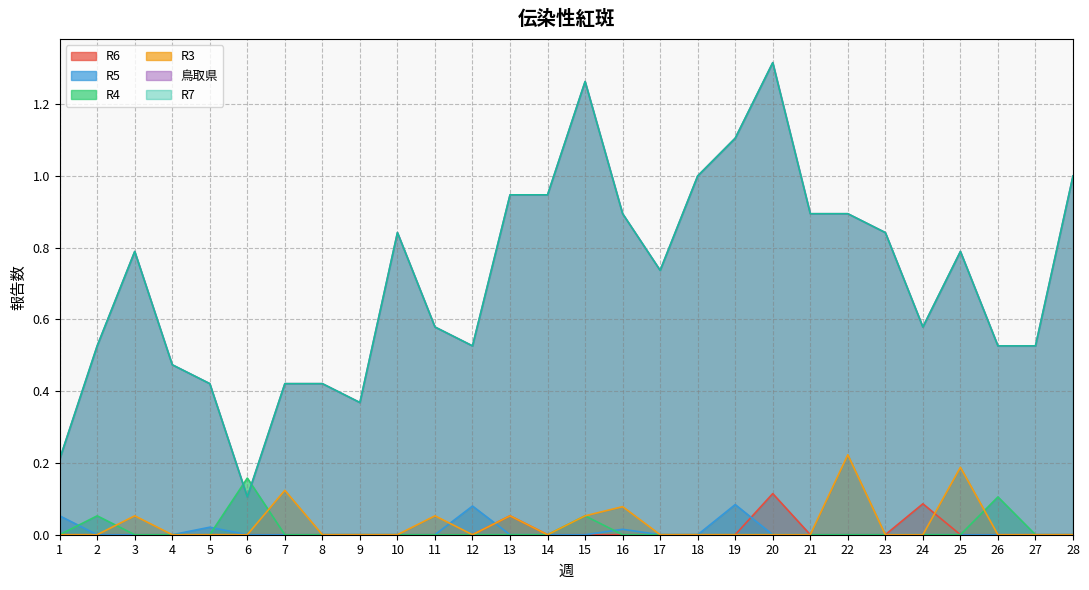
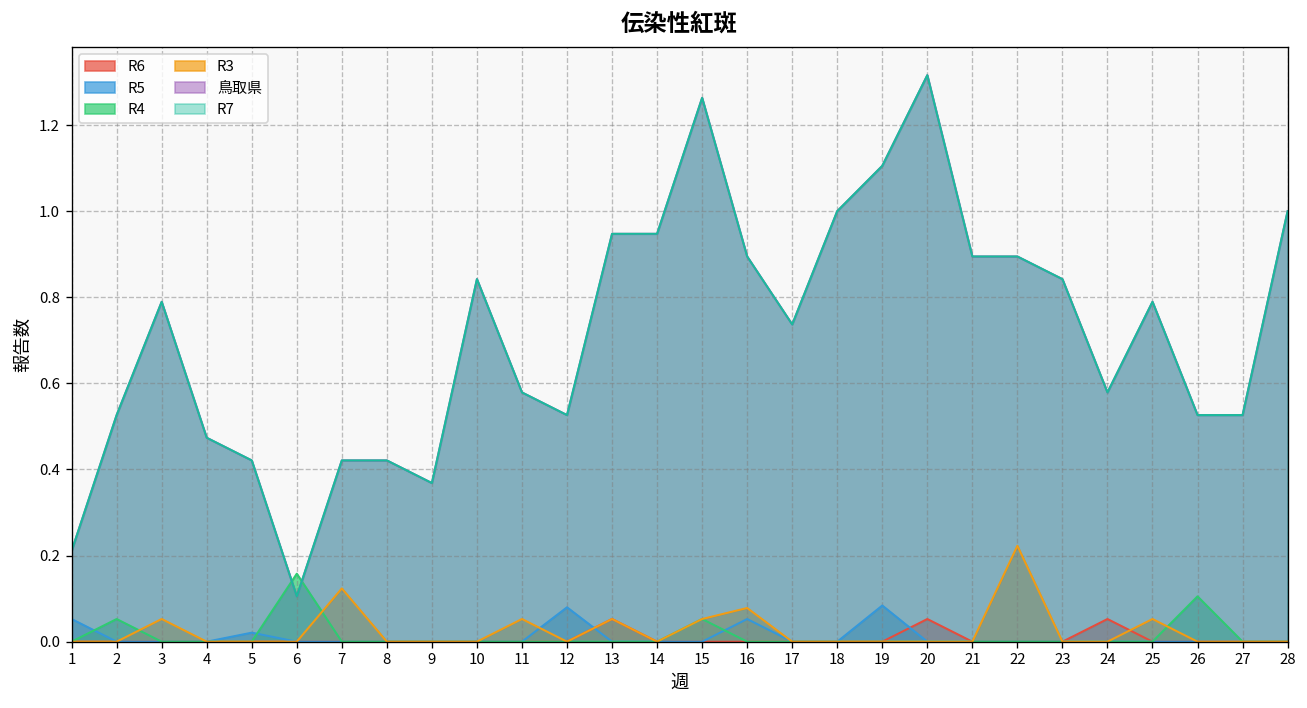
  {
    "R6": {
-     "20": 0.11,
-     "24": 0.09
+     "20": 0.05,
+     "24": 0.05
    },
    "R5": {
      "1": 0.05,
      "5": 0.02,
      "12": 0.08,
-     "16": 0.02,
+     "16": 0.05,
      "19": 0.08
    },
    "R3": {
      "3": 0.05,
      "7": 0.12,
      "11": 0.05,
      "16": 0.08,
      "22": 0.22,
-     "25": 0.19
+     "25": 0.05
    }
  }
